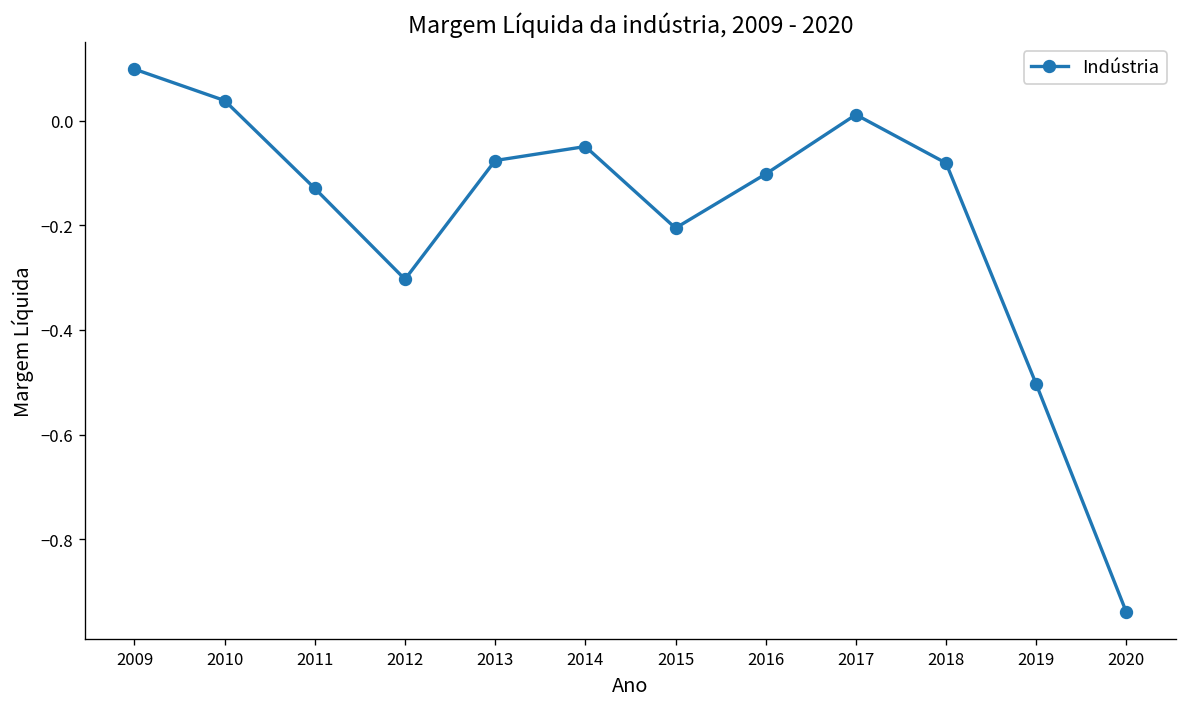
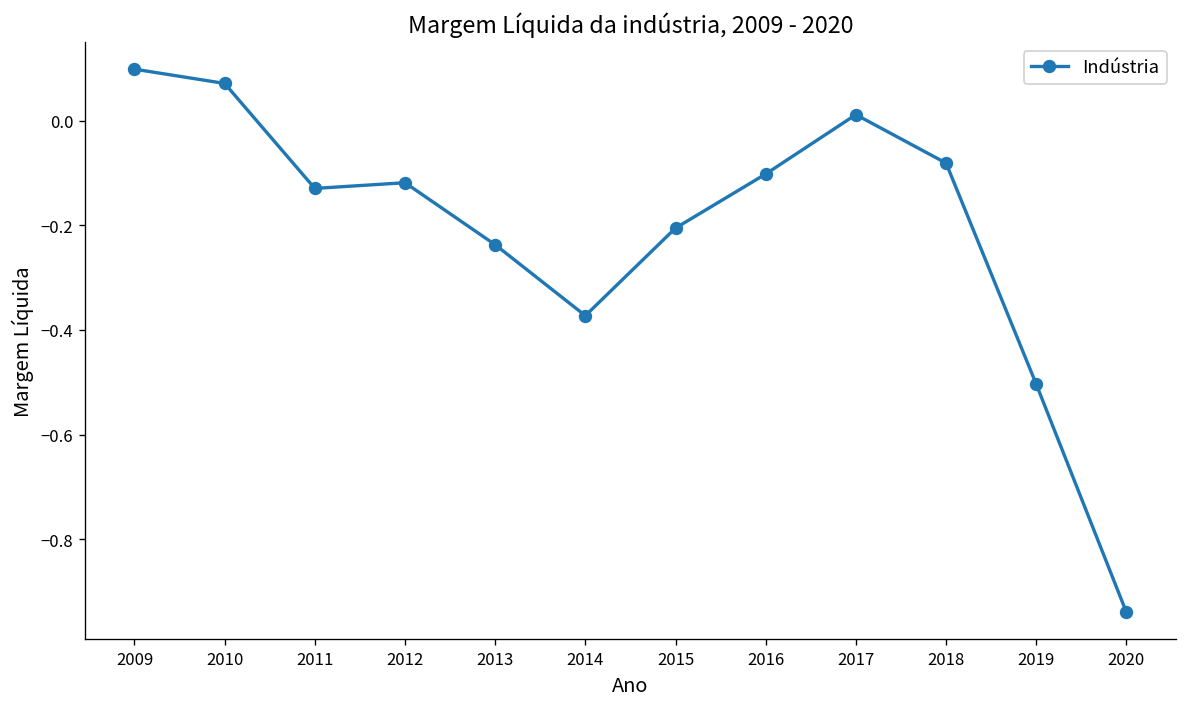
  {
    "2009": 0.10,
-   "2010": 0.04,
+   "2010": 0.07,
    "2011": -0.13,
-   "2012": -0.30,
-   "2013": -0.08,
-   "2014": -0.05,
+   "2012": -0.12,
+   "2013": -0.24,
+   "2014": -0.37,
    "2015": -0.21,
    "2016": -0.10,
    "2017": 0.01,
    "2018": -0.08,
    "2019": -0.50,
    "2020": -0.94
  }
